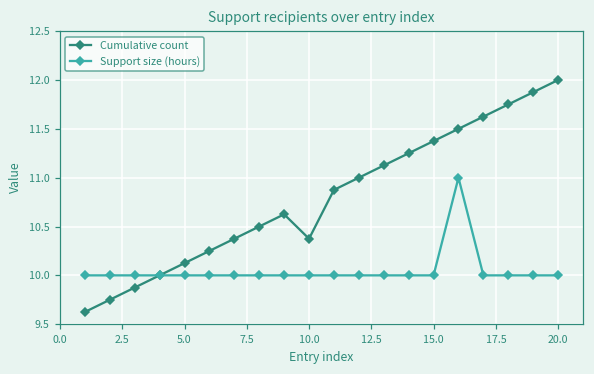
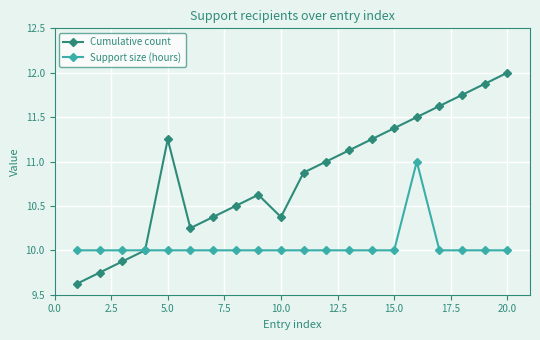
  {
    "Cumulative count": {
-     "5.0": 10.1,
+     "5.0": 11.3,
      "10.0": 10.4,
      "15.0": 11.4,
      "20.0": 12.0
    },
    "Support size (hours)": {
      "5.0": 10.0,
      "10.0": 10.0,
      "15.0": 10.0,
      "20.0": 10.0
    }
  }
